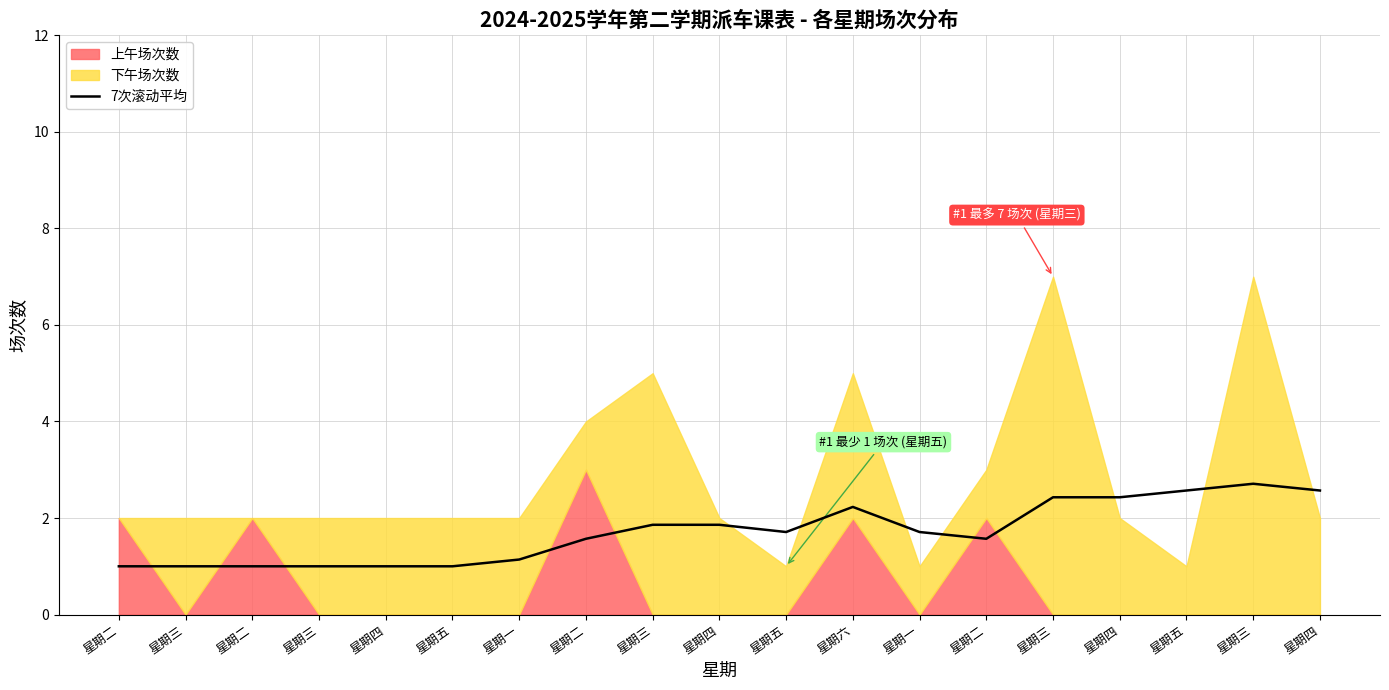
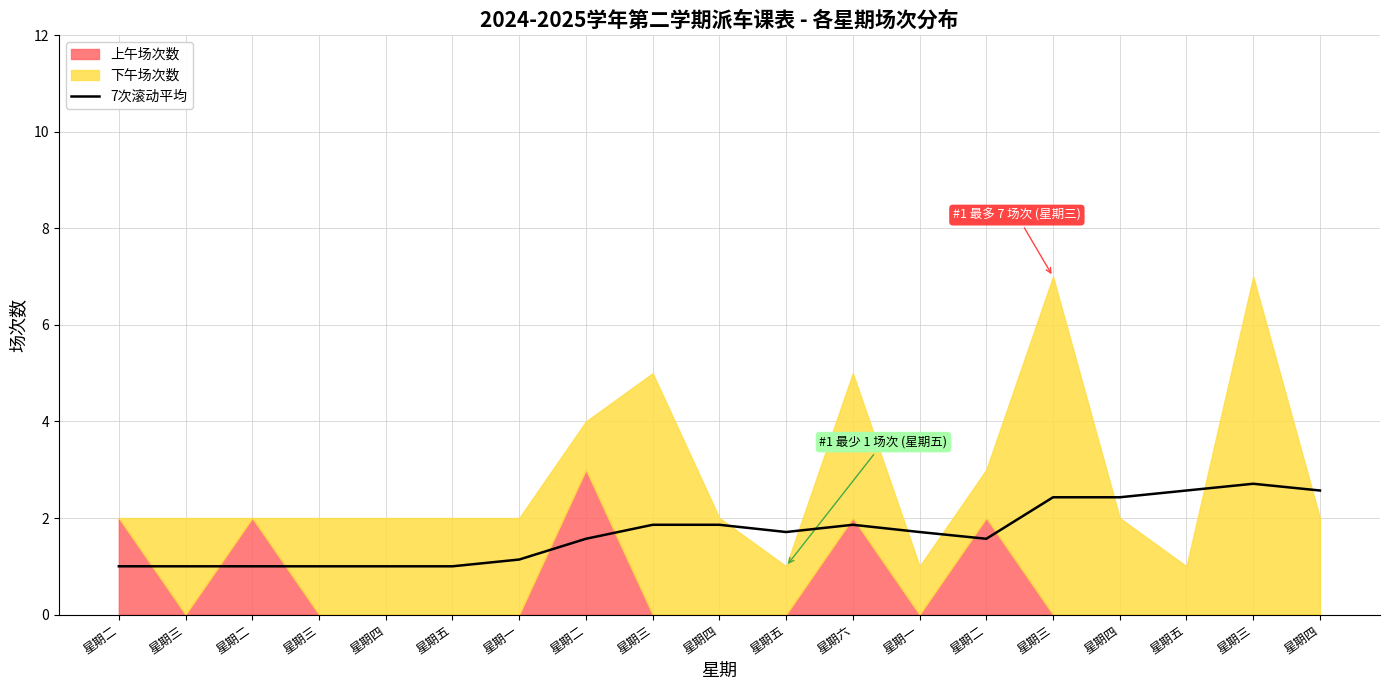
  {
    "7次滚动平均": {
-     "星期六": 2.2
+     "星期六": 1.9
    },
    "下午场次数": {
      "星期六": 3.0
    }
  }
